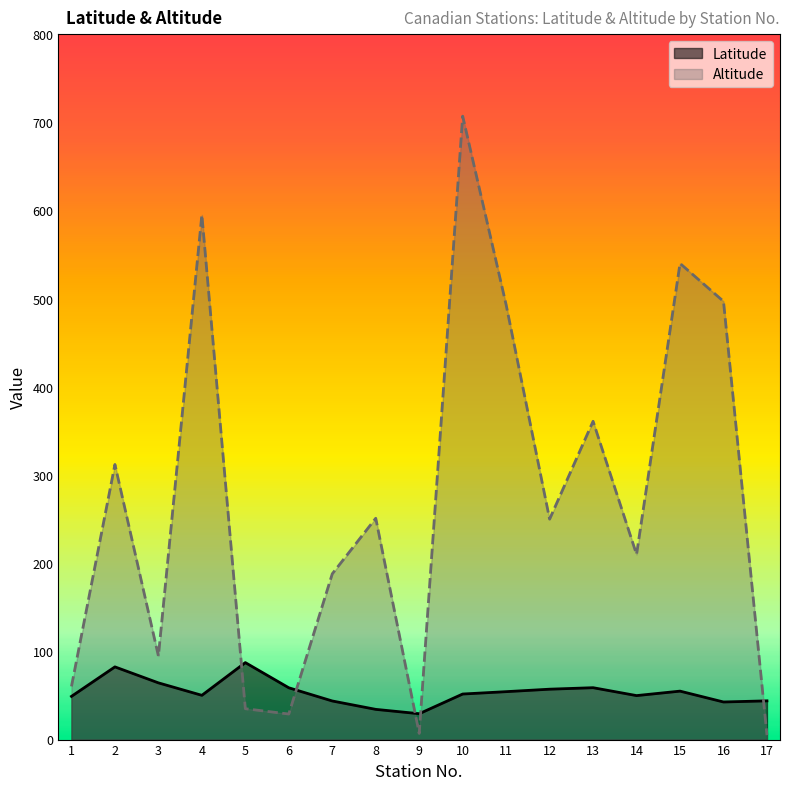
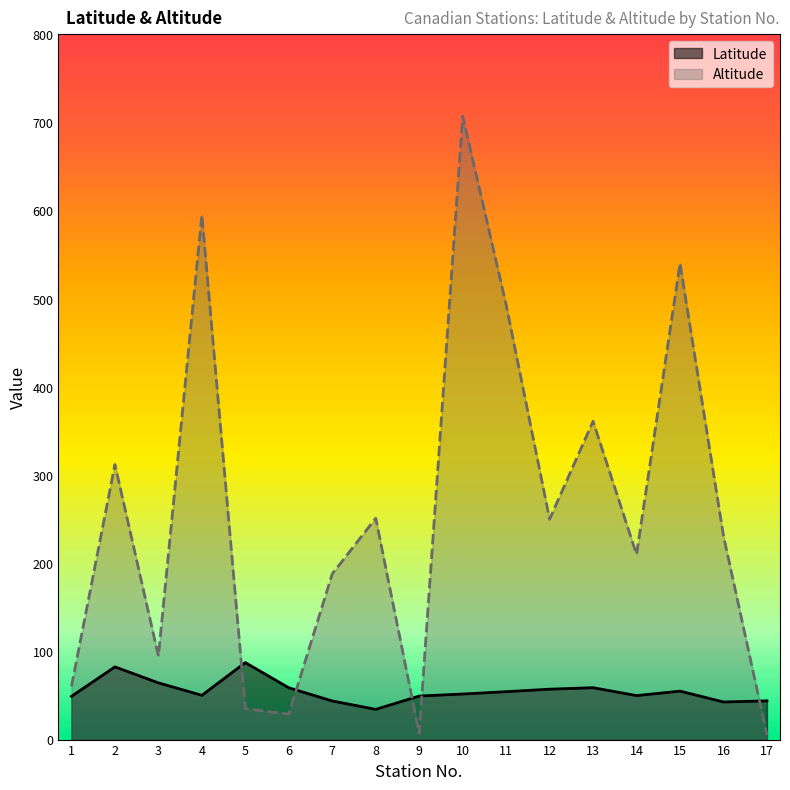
  {
    "Latitude": {
      "1": 50,
      "2": 80,
      "3": 60,
      "4": 50,
      "5": 90,
      "6": 60,
      "7": 40,
      "8": 30,
-     "9": 30,
+     "9": 50,
      "10": 50,
      "11": 50,
      "12": 60,
      "13": 60,
      "14": 50,
      "15": 50,
      "16": 40,
      "17": 40
    },
    "Altitude": {
      "1": 60,
      "2": 310,
      "3": 90,
      "4": 600,
      "5": 40,
      "6": 30,
      "7": 190,
      "8": 250,
      "9": 10,
      "10": 710,
      "11": 490,
      "12": 250,
      "13": 360,
      "14": 210,
      "15": 540,
-     "16": 500,
+     "16": 230,
      "17": 10
    }
  }
